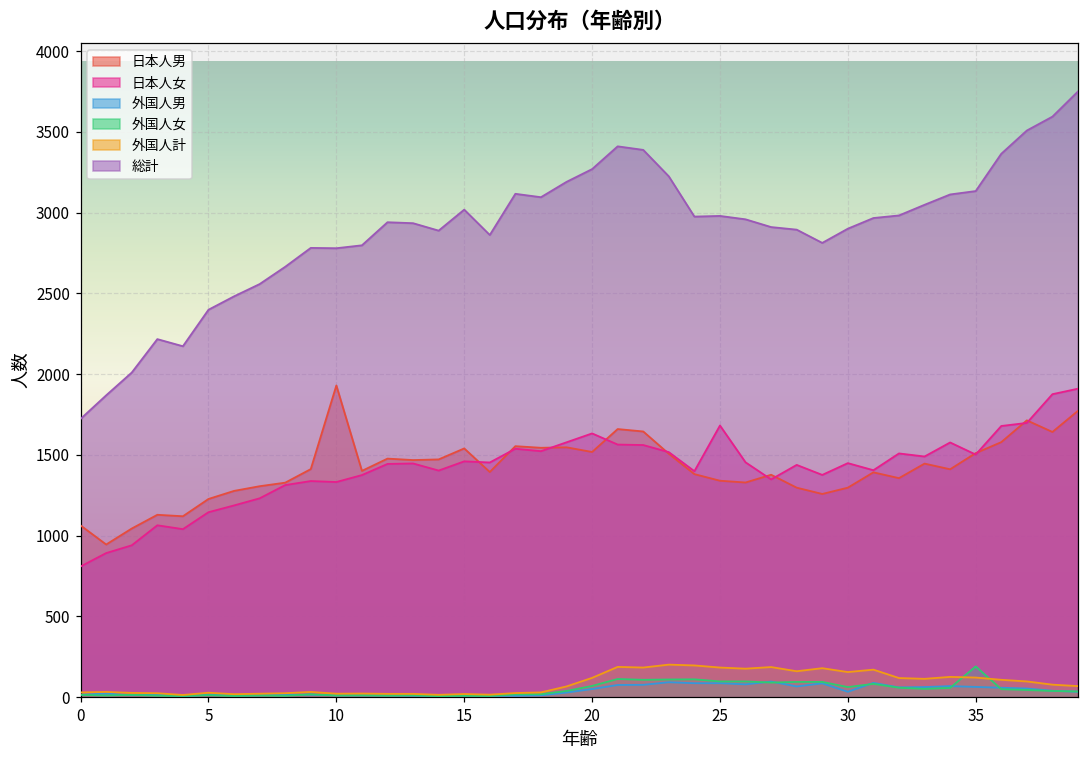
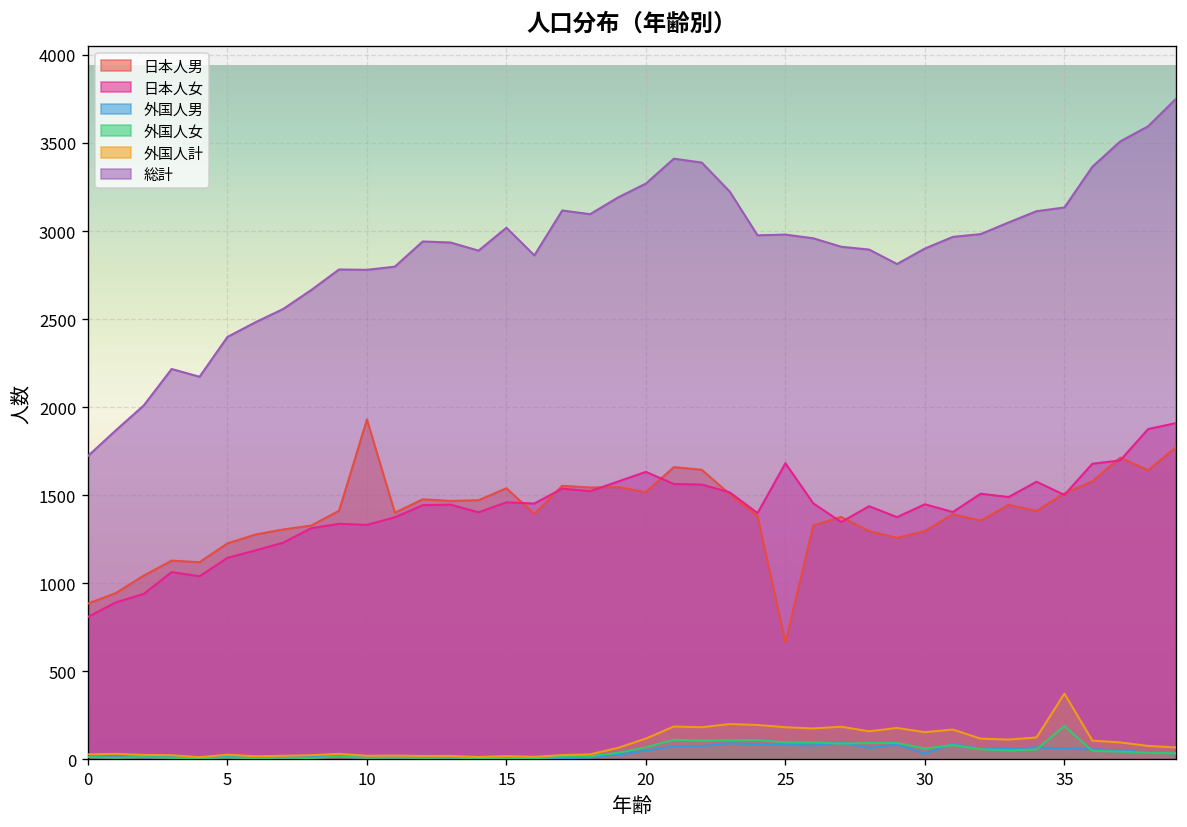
  {
    "日本人男": {
-     "0": 1060,
+     "0": 890,
      "5": 1230,
      "10": 1930,
      "15": 1540,
      "20": 1520,
-     "25": 1340,
+     "25": 660,
      "30": 1300
    },
    "日本人女": {
      "0": 810,
      "5": 1150,
      "10": 1330,
      "15": 1460,
      "20": 1630,
      "25": 1680,
      "30": 1450
    },
    "外国人男": {
      "20": 50,
      "30": 30,
      "35": 60
    },
    "外国人女": {
      "20": 70,
      "30": 60,
      "35": 190
    },
    "外国人計": {
      "20": 120,
      "25": 180,
      "30": 160,
-     "35": 120
+     "35": 370
    },
    "総計": {
      "0": 1720,
      "5": 2400,
      "10": 2780,
      "15": 3020,
      "20": 3270,
      "25": 2980,
      "30": 2900,
      "35": 3130
    }
  }
